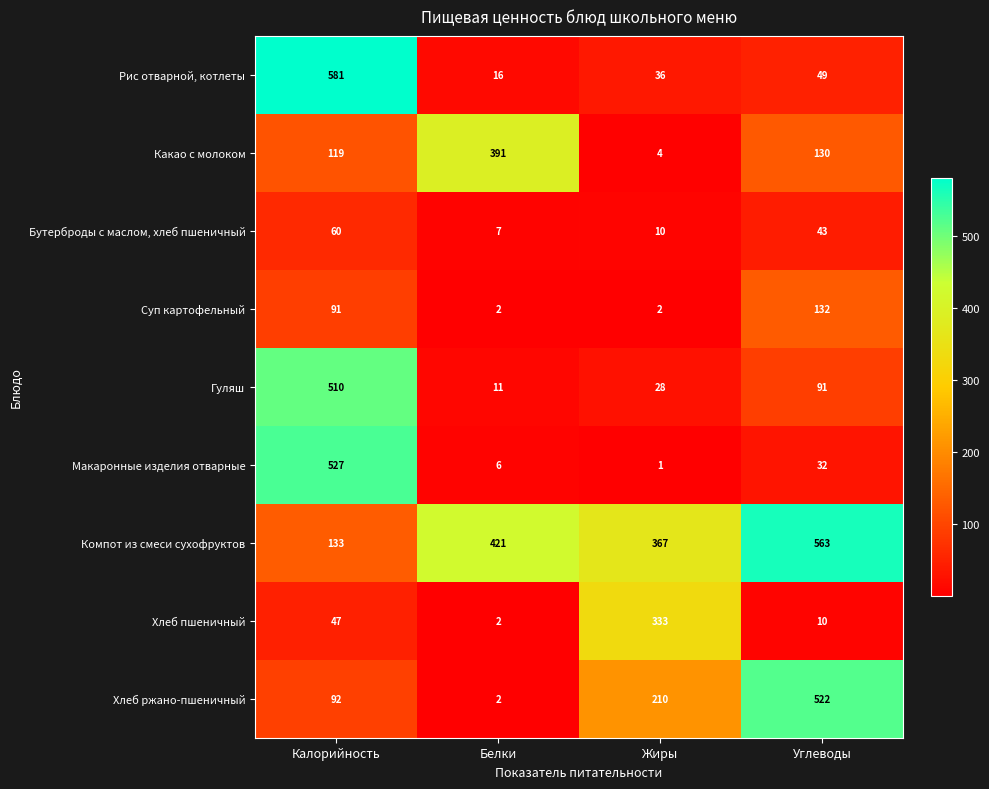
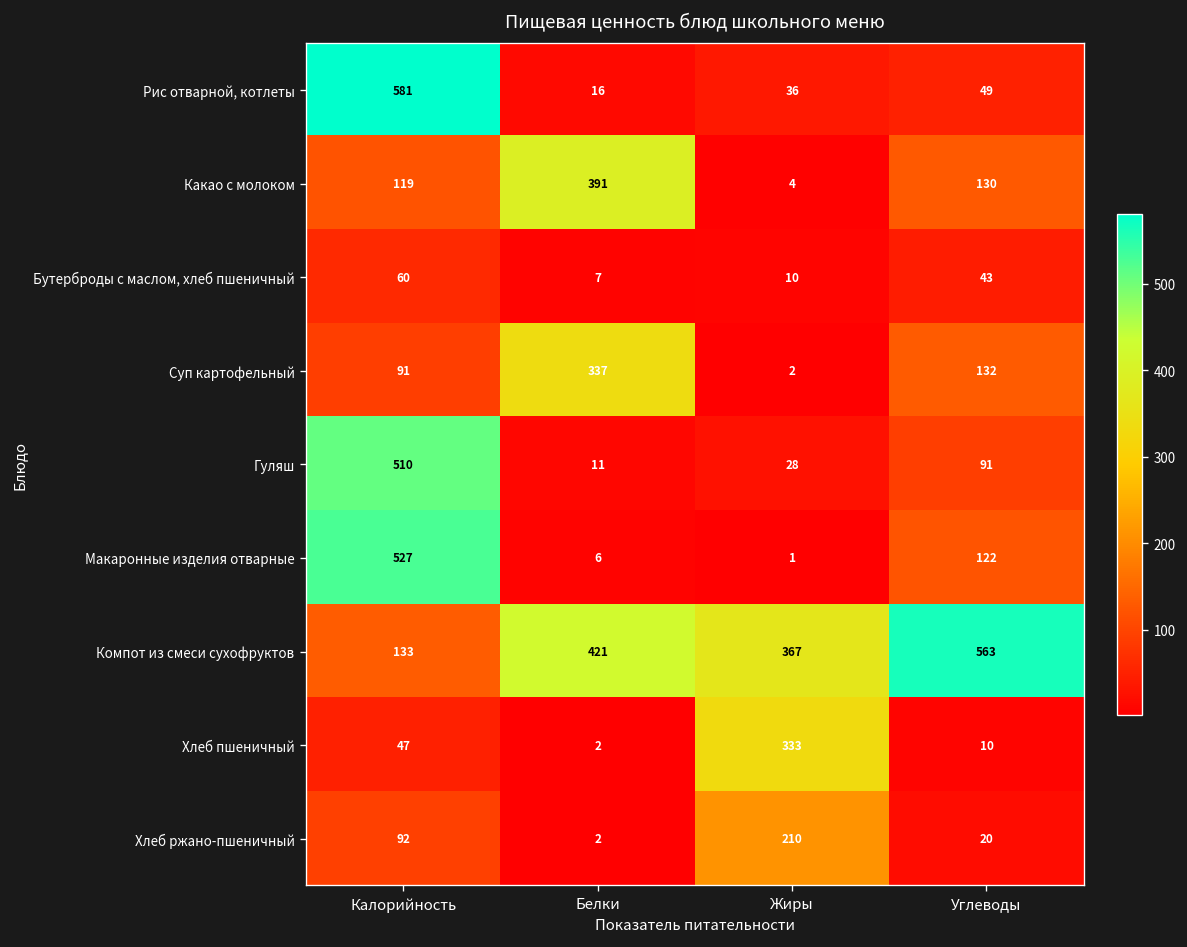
  {
    "Рис отварной, котлеты": {
      "Калорийность": 581,
      "Белки": 16,
      "Жиры": 36,
      "Углеводы": 49
    },
    "Какао с молоком": {
      "Калорийность": 119,
      "Белки": 391,
      "Жиры": 4,
      "Углеводы": 130
    },
    "Бутерброды с маслом, хлеб пшеничный": {
      "Калорийность": 60,
      "Белки": 7,
      "Жиры": 10,
      "Углеводы": 43
    },
    "Суп картофельный": {
      "Калорийность": 91,
-     "Белки": 2,
+     "Белки": 337,
      "Жиры": 2,
      "Углеводы": 132
    },
    "Гуляш": {
      "Калорийность": 510,
      "Белки": 11,
      "Жиры": 28,
      "Углеводы": 91
    },
    "Макаронные изделия отварные": {
      "Калорийность": 527,
      "Белки": 6,
      "Жиры": 1,
-     "Углеводы": 32
+     "Углеводы": 122
    },
    "Компот из смеси сухофруктов": {
      "Калорийность": 133,
      "Белки": 421,
      "Жиры": 367,
      "Углеводы": 563
    },
    "Хлеб пшеничный": {
      "Калорийность": 47,
      "Белки": 2,
      "Жиры": 333,
      "Углеводы": 10
    },
    "Хлеб ржано-пшеничный": {
      "Калорийность": 92,
      "Белки": 2,
      "Жиры": 210,
-     "Углеводы": 522
+     "Углеводы": 20
    }
  }
